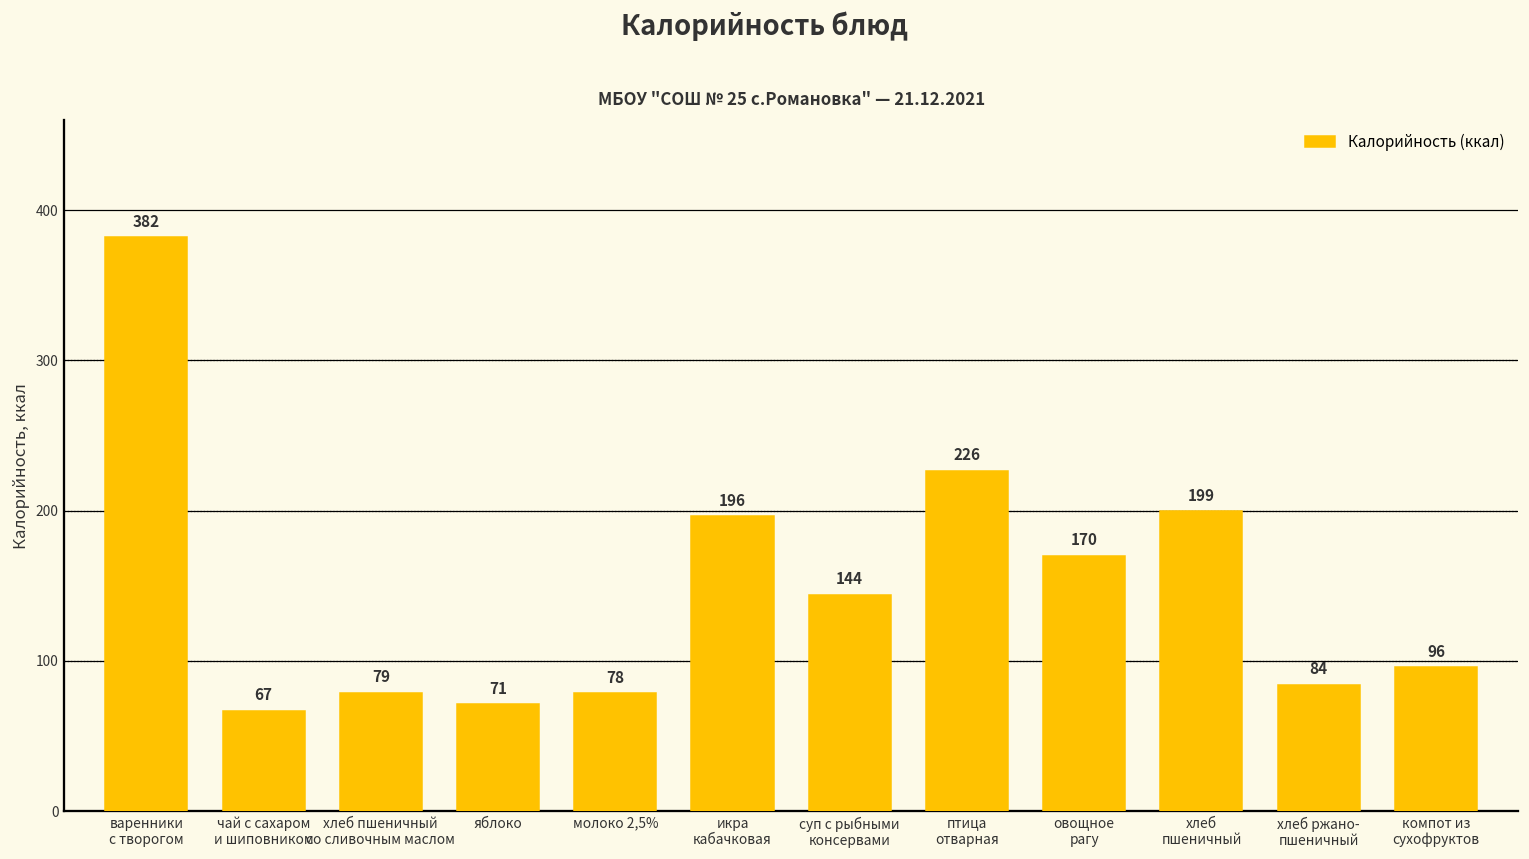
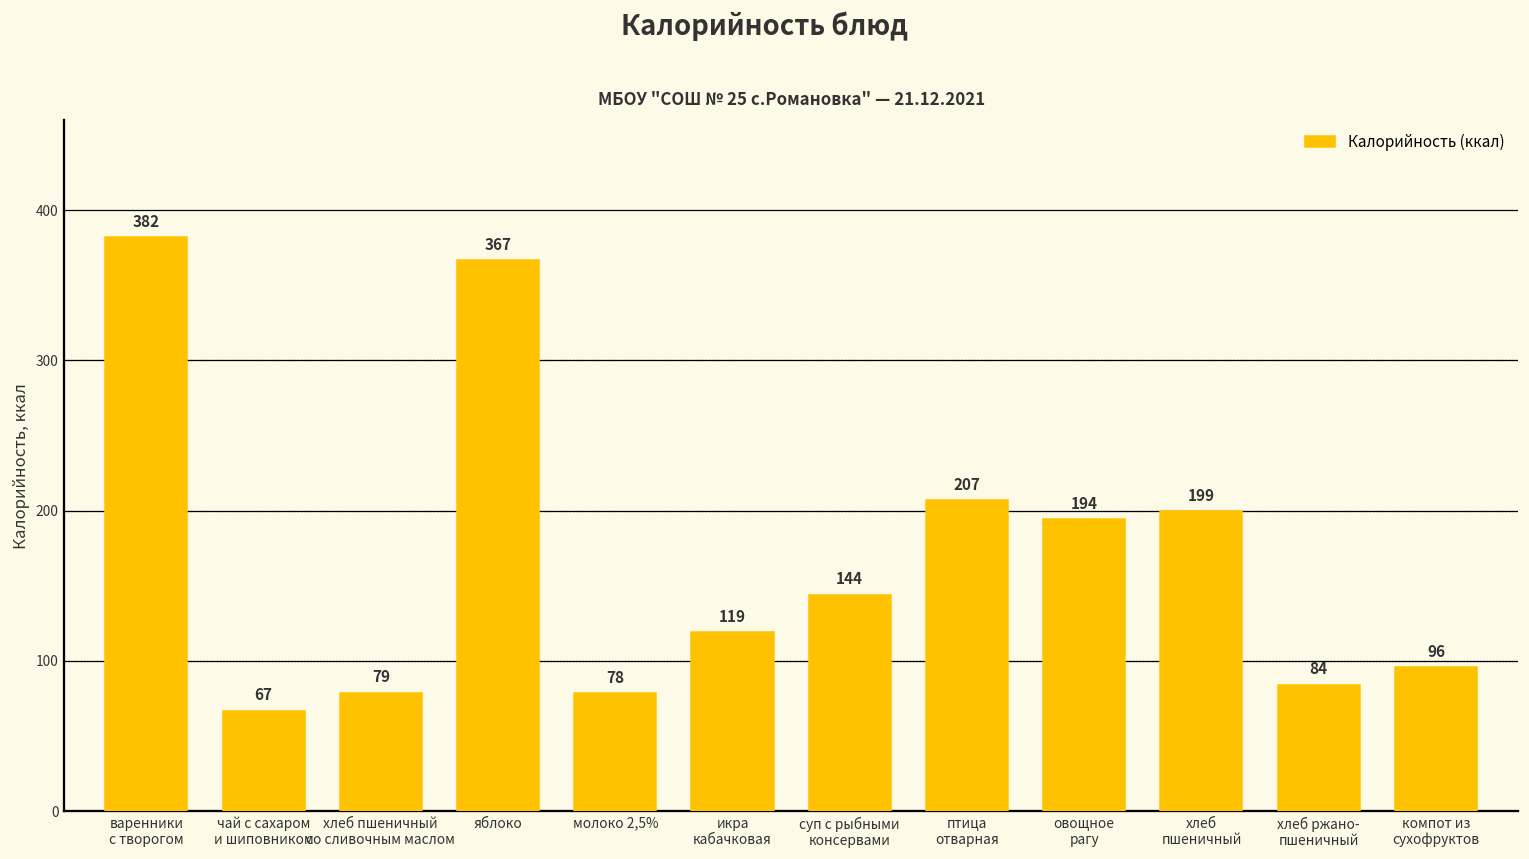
  {
    "варенники с творогом": 382,
    "чай с сахаром и шиповником": 67,
    "хлеб пшеничный со сливочным маслом": 79,
-   "яблоко": 71,
+   "яблоко": 367,
    "молоко 2,5%": 78,
-   "икра кабачковая": 196,
+   "икра кабачковая": 119,
    "суп с рыбными консервами": 144,
-   "птица отварная": 226,
-   "овощное рагу": 170,
+   "птица отварная": 207,
+   "овощное рагу": 194,
    "хлеб пшеничный": 199,
    "хлеб ржано- пшеничный": 84,
    "компот из сухофруктов": 96
  }
